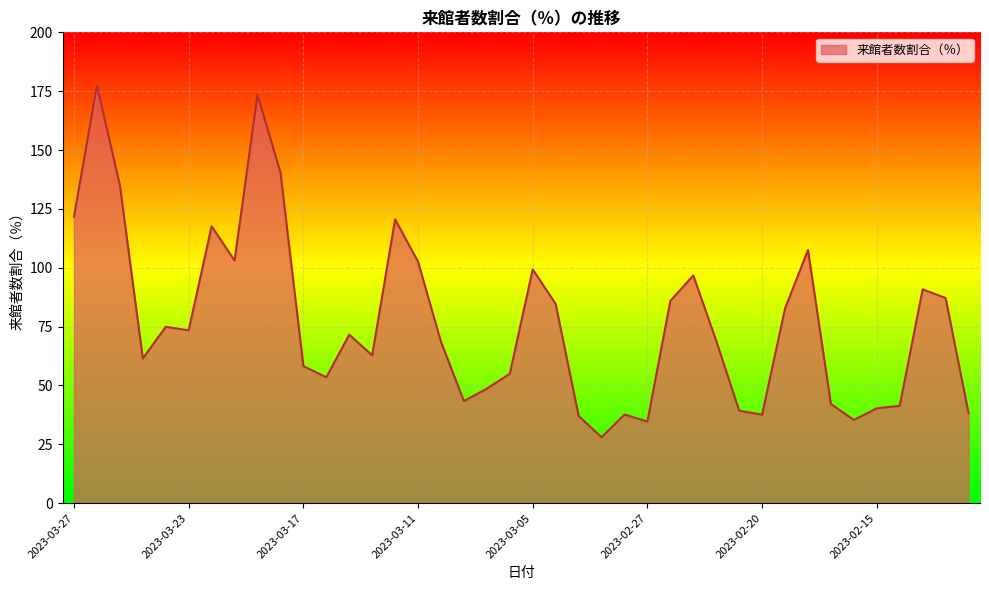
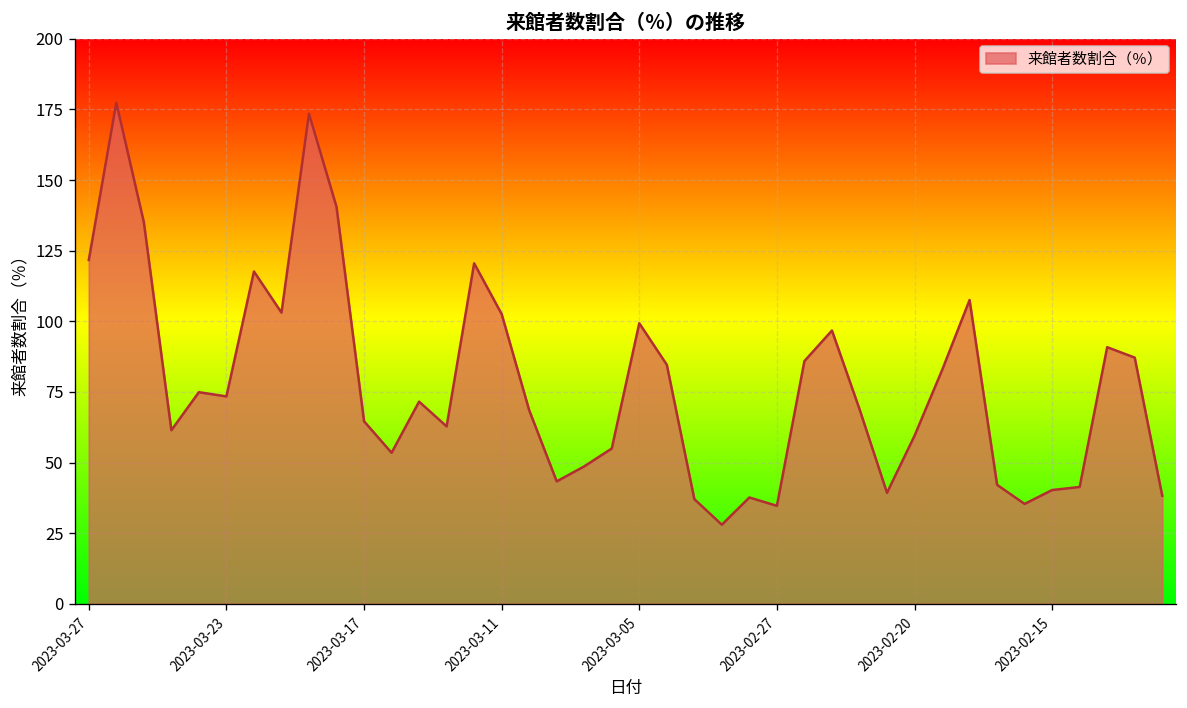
  {
    "2023-03-27": 122,
-   "2023-03-17": 58,
+   "2023-03-17": 65,
    "2023-03-11": 103,
    "2023-03-05": 99,
    "2023-02-27": 35,
-   "2023-02-20": 38,
+   "2023-02-20": 59,
    "2023-02-15": 40
  }
